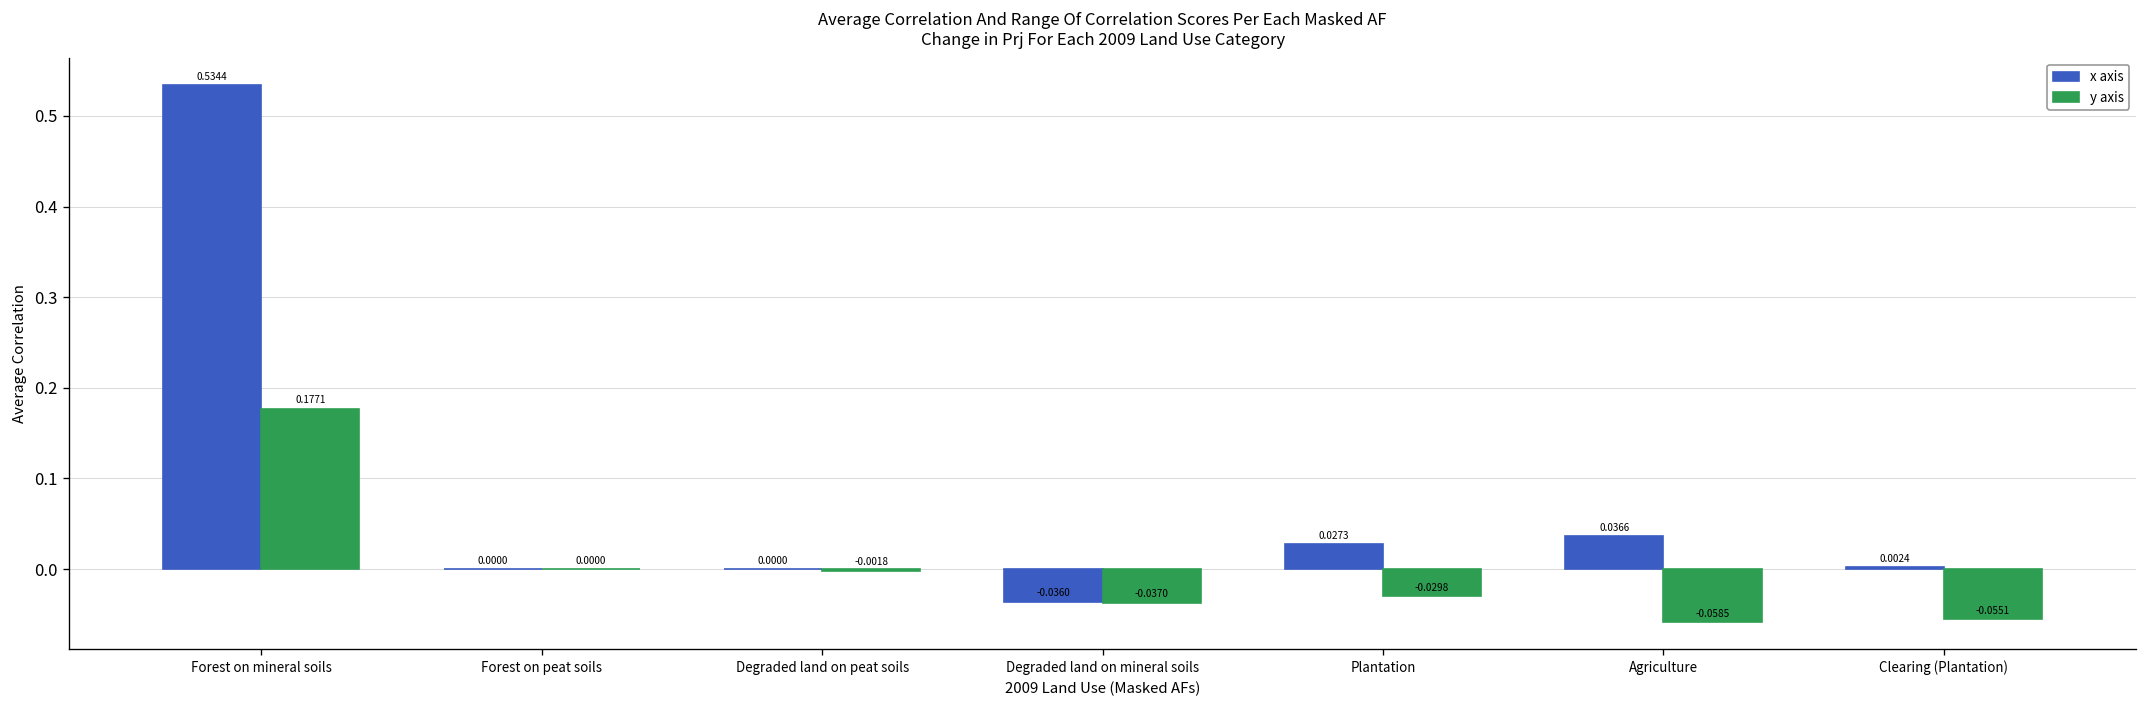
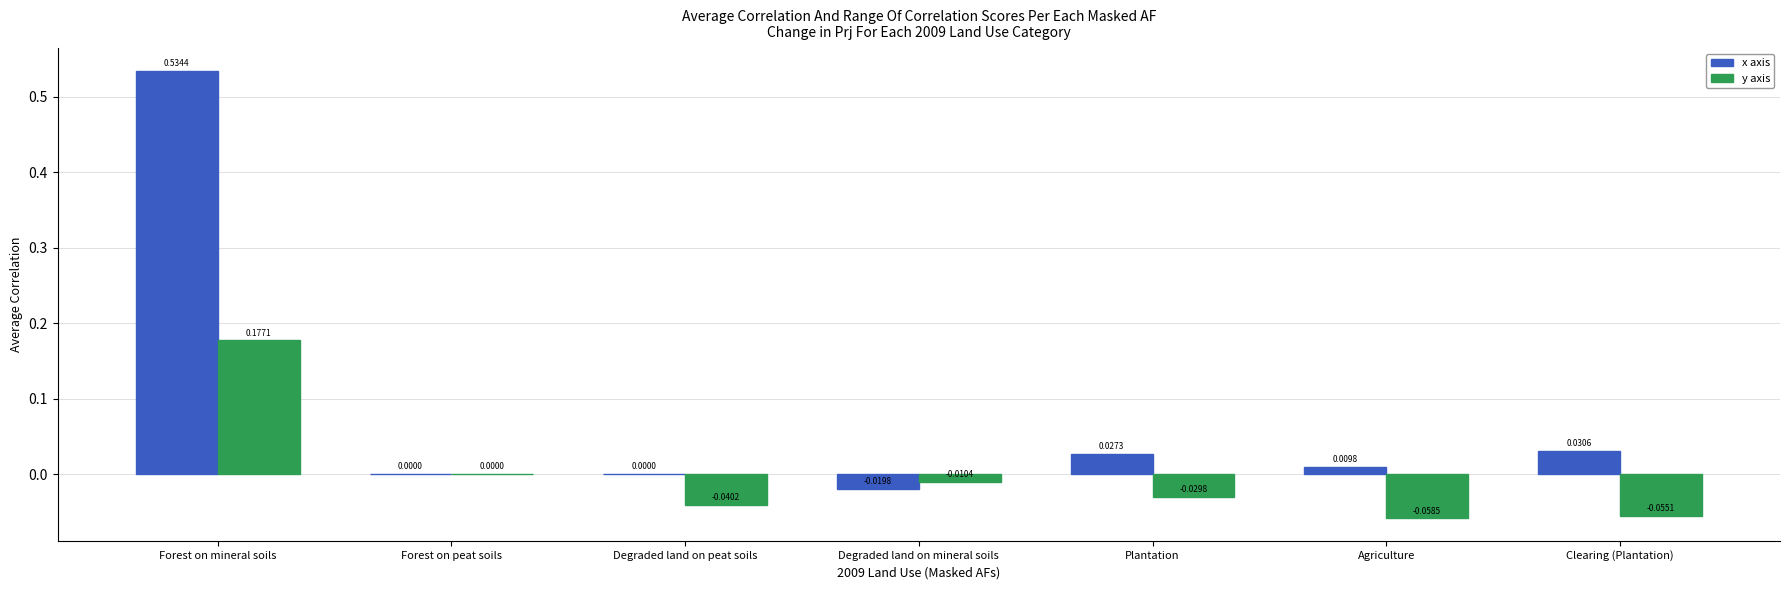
  {
    "x axis": {
      "Forest on mineral soils": 0.5344,
      "Forest on peat soils": 0.0000,
      "Degraded land on peat soils": 0.0000,
-     "Degraded land on mineral soils": -0.0360,
+     "Degraded land on mineral soils": -0.0198,
      "Plantation": 0.0273,
-     "Agriculture": 0.0366,
-     "Clearing (Plantation)": 0.0024
+     "Agriculture": 0.0098,
+     "Clearing (Plantation)": 0.0306
    },
    "y axis": {
      "Forest on mineral soils": 0.1771,
      "Forest on peat soils": 0.0000,
-     "Degraded land on peat soils": -0.0018,
-     "Degraded land on mineral soils": -0.0370,
+     "Degraded land on peat soils": -0.0402,
+     "Degraded land on mineral soils": -0.0104,
      "Plantation": -0.0298,
      "Agriculture": -0.0585,
      "Clearing (Plantation)": -0.0551
    }
  }
